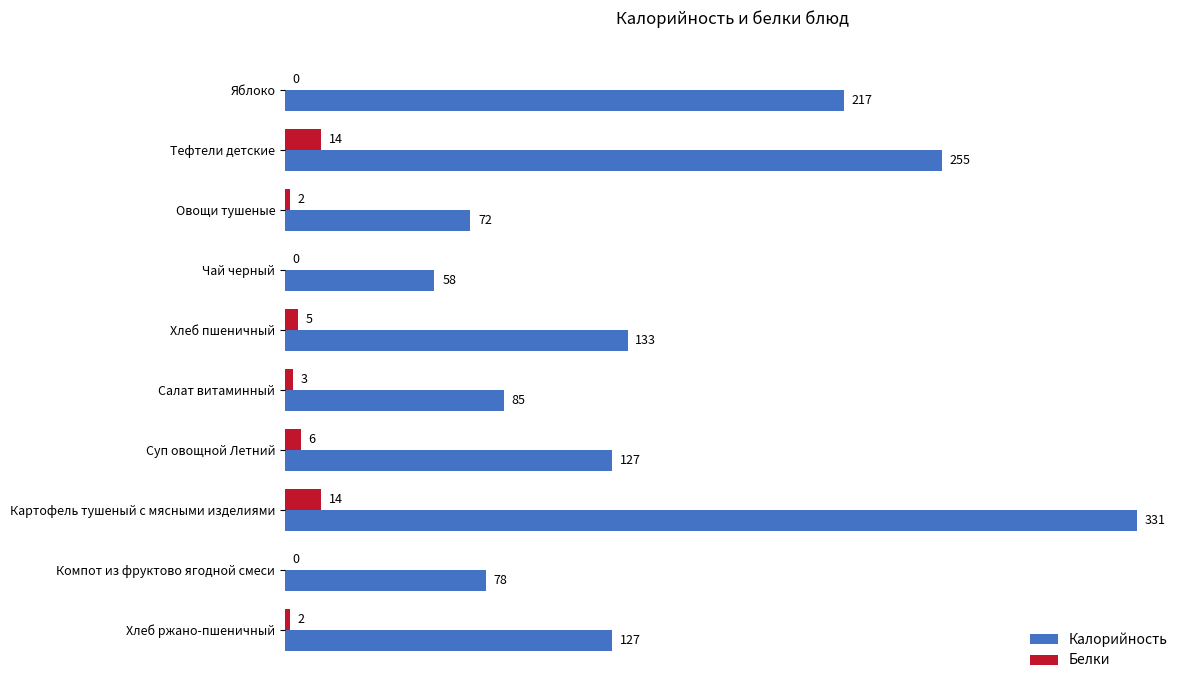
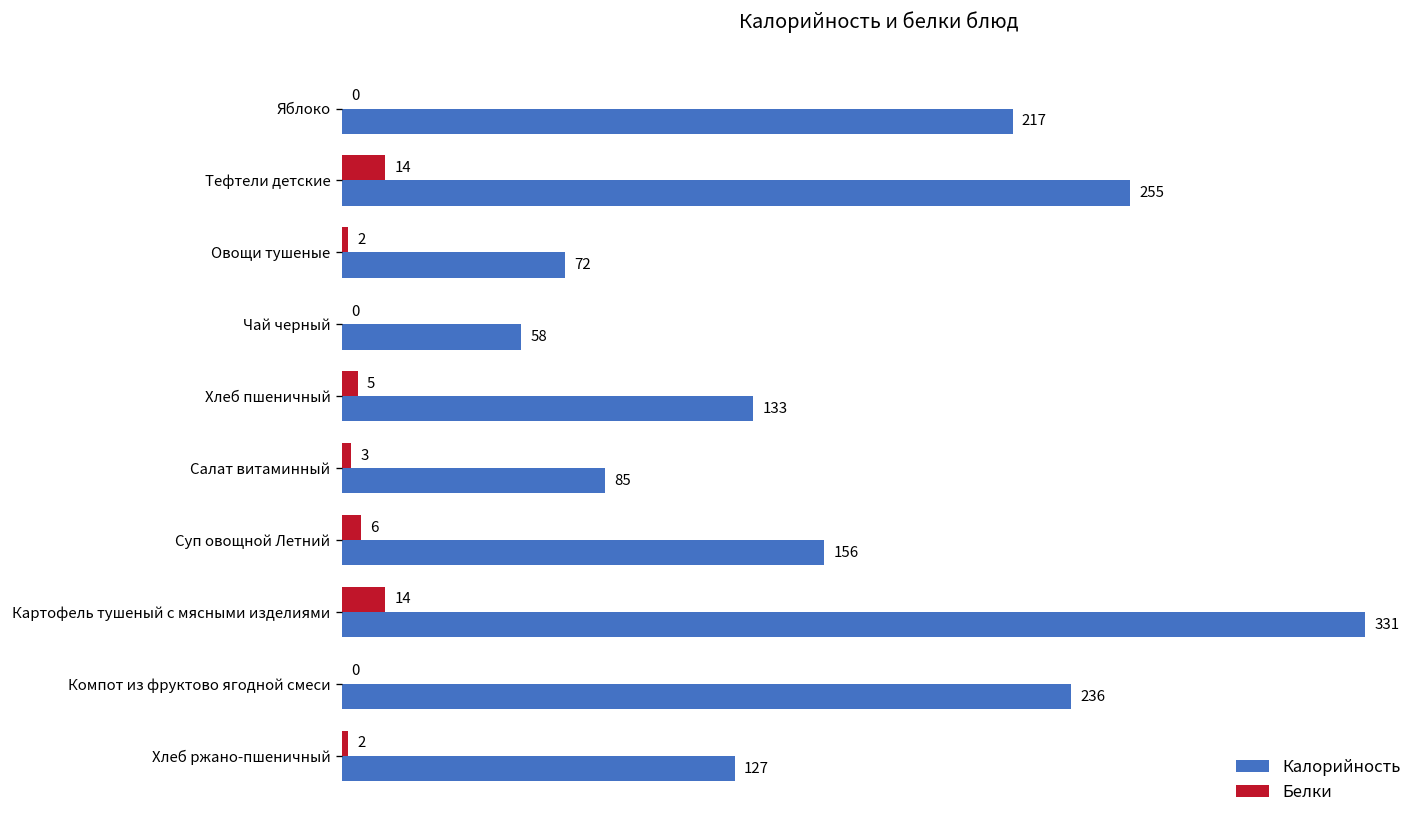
  {
    "Калорийность": {
      "Яблоко": 217,
      "Тефтели детские": 255,
      "Овощи тушеные": 72,
      "Чай черный": 58,
      "Хлеб пшеничный": 133,
      "Салат витаминный": 85,
-     "Суп овощной Летний": 127,
+     "Суп овощной Летний": 156,
      "Картофель тушеный с мясными изделиями": 331,
-     "Компот из фруктово ягодной смеси": 78,
+     "Компот из фруктово ягодной смеси": 236,
      "Хлеб ржано-пшеничный": 127
    },
    "Белки": {
      "Яблоко": 0,
      "Тефтели детские": 14,
      "Овощи тушеные": 2,
      "Чай черный": 0,
      "Хлеб пшеничный": 5,
      "Салат витаминный": 3,
      "Суп овощной Летний": 6,
      "Картофель тушеный с мясными изделиями": 14,
      "Компот из фруктово ягодной смеси": 0,
      "Хлеб ржано-пшеничный": 2
    }
  }
